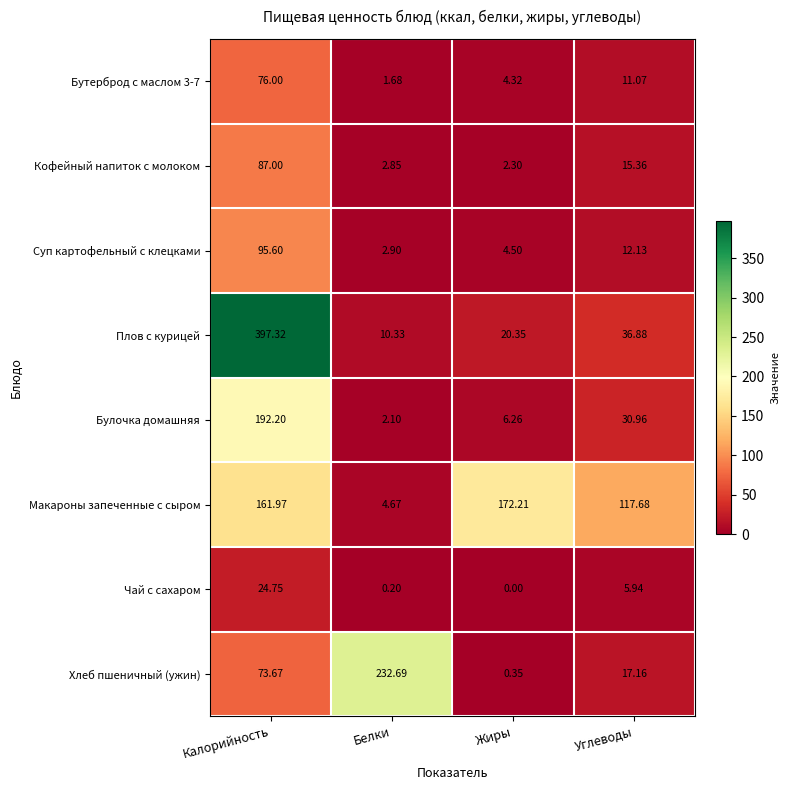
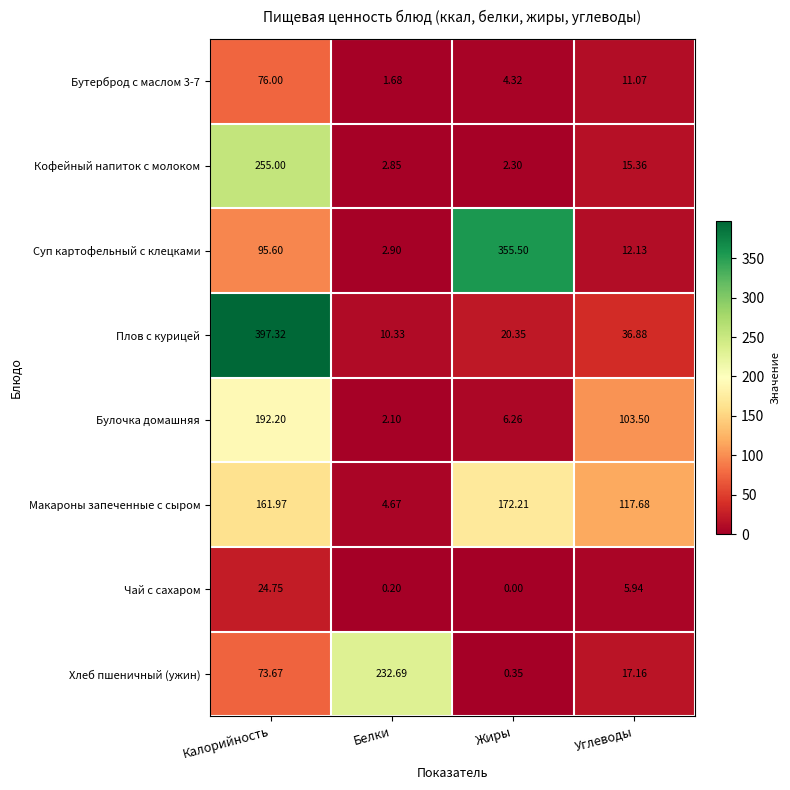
  {
    "Бутерброд с маслом 3-7": {
      "Калорийность": 76.00,
      "Белки": 1.68,
      "Жиры": 4.32,
      "Углеводы": 11.07
    },
    "Кофейный напиток с молоком": {
-     "Калорийность": 87.00,
+     "Калорийность": 255.00,
      "Белки": 2.85,
      "Жиры": 2.30,
      "Углеводы": 15.36
    },
    "Суп картофельный с клецками": {
      "Калорийность": 95.60,
      "Белки": 2.90,
-     "Жиры": 4.50,
+     "Жиры": 355.50,
      "Углеводы": 12.13
    },
    "Плов с курицей": {
      "Калорийность": 397.32,
      "Белки": 10.33,
      "Жиры": 20.35,
      "Углеводы": 36.88
    },
    "Булочка домашняя": {
      "Калорийность": 192.20,
      "Белки": 2.10,
      "Жиры": 6.26,
-     "Углеводы": 30.96
+     "Углеводы": 103.50
    },
    "Макароны запеченные с сыром": {
      "Калорийность": 161.97,
      "Белки": 4.67,
      "Жиры": 172.21,
      "Углеводы": 117.68
    },
    "Чай с сахаром": {
      "Калорийность": 24.75,
      "Белки": 0.20,
      "Жиры": 0.00,
      "Углеводы": 5.94
    },
    "Хлеб пшеничный (ужин)": {
      "Калорийность": 73.67,
      "Белки": 232.69,
      "Жиры": 0.35,
      "Углеводы": 17.16
    }
  }
